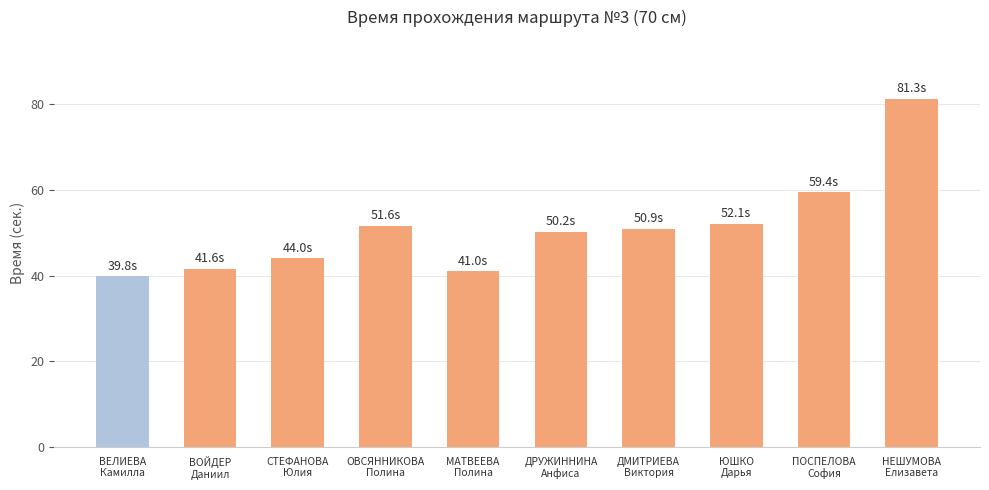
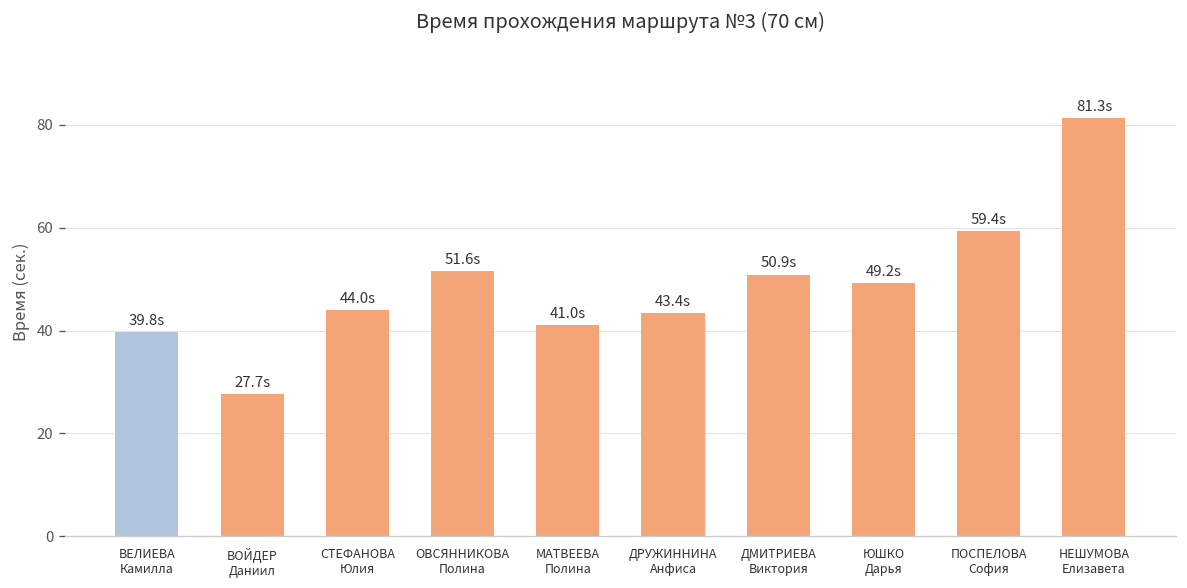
  {
    "ВЕЛИЕВА Камилла": "39.8s",
-   "ВОЙДЕР Даниил": "41.6s",
+   "ВОЙДЕР Даниил": "27.7s",
    "СТЕФАНОВА Юлия": "44.0s",
    "ОВСЯННИКОВА Полина": "51.6s",
    "МАТВЕЕВА Полина": "41.0s",
-   "ДРУЖИННИНА Анфиса": "50.2s",
+   "ДРУЖИННИНА Анфиса": "43.4s",
    "ДМИТРИЕВА Виктория": "50.9s",
-   "ЮШКО Дарья": "52.1s",
+   "ЮШКО Дарья": "49.2s",
    "ПОСПЕЛОВА София": "59.4s",
    "НЕШУМОВА Елизавета": "81.3s"
  }
